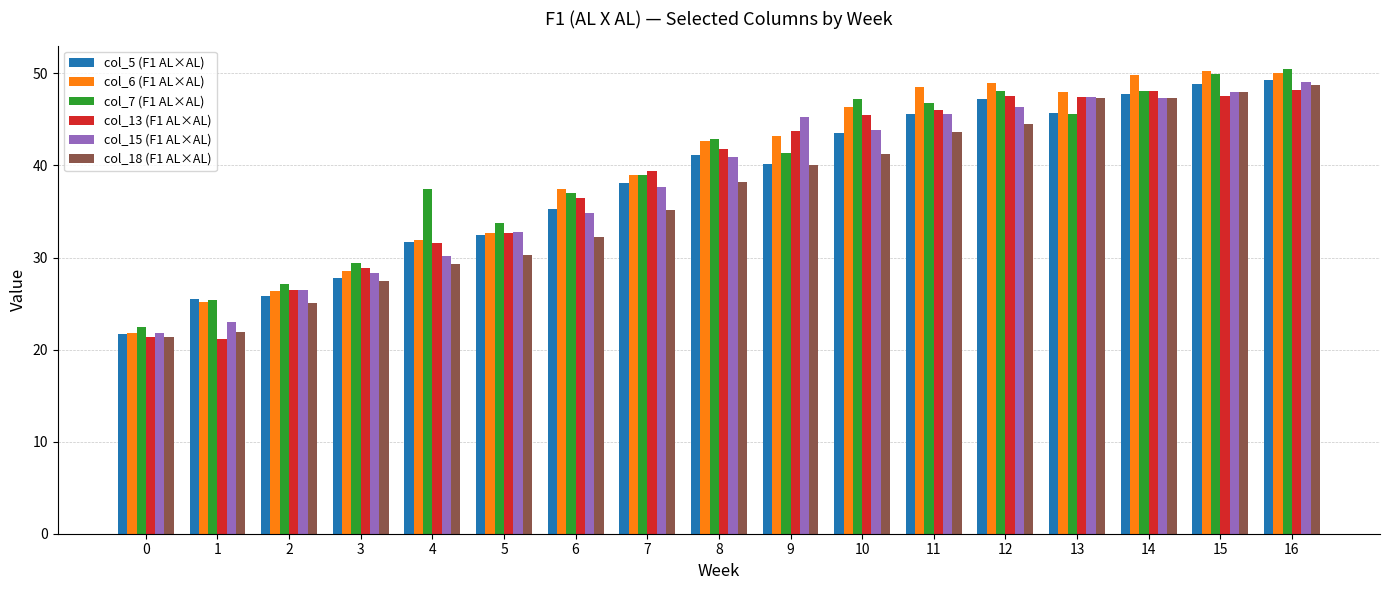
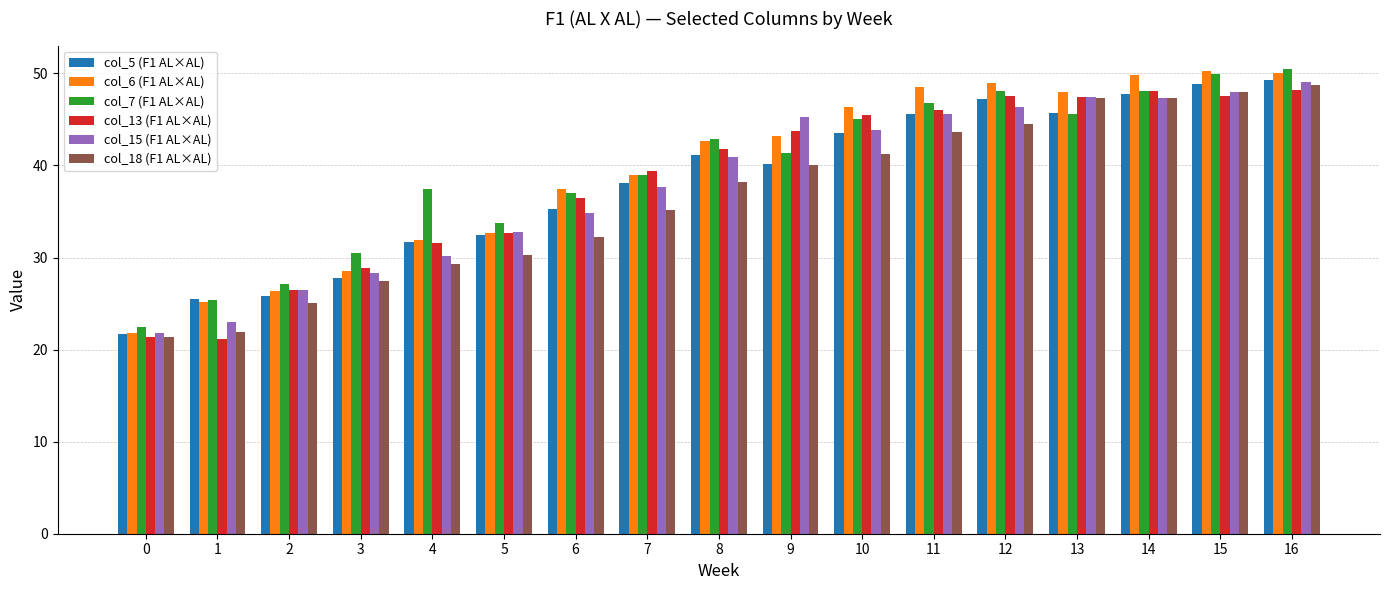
  {
    "col_5 (F1 AL×AL)": {
      "0": 22,
      "1": 25,
      "2": 26,
      "3": 28,
      "4": 32,
      "5": 32,
      "6": 35,
      "7": 38,
      "8": 41,
      "9": 40,
      "10": 44,
      "11": 46,
      "12": 47,
      "13": 46,
      "14": 48,
      "15": 49,
      "16": 49
    },
    "col_6 (F1 AL×AL)": {
      "0": 22,
      "1": 25,
      "2": 26,
      "3": 29,
      "4": 32,
      "5": 33,
      "6": 37,
      "7": 39,
      "8": 43,
      "9": 43,
      "10": 46,
      "11": 49,
      "12": 49,
      "13": 48,
      "14": 50,
      "15": 50,
      "16": 50
    },
    "col_7 (F1 AL×AL)": {
      "0": 22,
      "1": 25,
      "2": 27,
-     "3": 29,
+     "3": 31,
      "4": 37,
      "5": 34,
      "6": 37,
      "7": 39,
      "8": 43,
      "9": 41,
-     "10": 47,
+     "10": 45,
      "11": 47,
      "12": 48,
      "13": 46,
      "14": 48,
      "15": 50,
      "16": 51
    },
    "col_13 (F1 AL×AL)": {
      "0": 21,
      "1": 21,
      "2": 26,
      "3": 29,
      "4": 32,
      "5": 33,
      "6": 36,
      "7": 39,
      "8": 42,
      "9": 44,
      "10": 45,
      "11": 46,
      "12": 48,
      "13": 47,
      "14": 48,
      "15": 48,
      "16": 48
    },
    "col_15 (F1 AL×AL)": {
      "0": 22,
      "1": 23,
      "2": 26,
      "3": 28,
      "4": 30,
      "5": 33,
      "6": 35,
      "7": 38,
      "8": 41,
      "9": 45,
      "10": 44,
      "11": 46,
      "12": 46,
      "13": 47,
      "14": 47,
      "15": 48,
      "16": 49
    },
    "col_18 (F1 AL×AL)": {
      "0": 21,
      "1": 22,
      "2": 25,
      "3": 27,
      "4": 29,
      "5": 30,
      "6": 32,
      "7": 35,
      "8": 38,
      "9": 40,
      "10": 41,
      "11": 44,
      "12": 45,
      "13": 47,
      "14": 47,
      "15": 48,
      "16": 49
    }
  }
